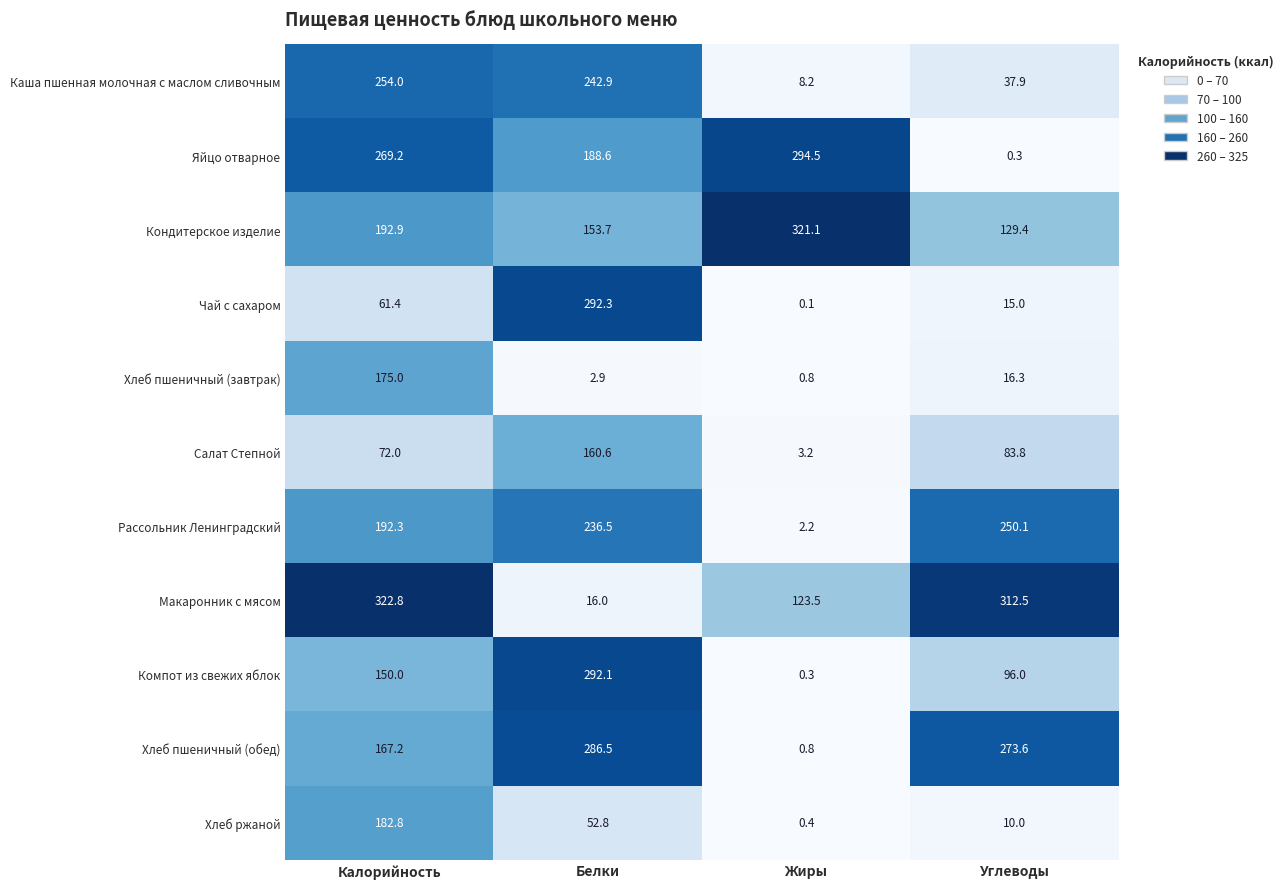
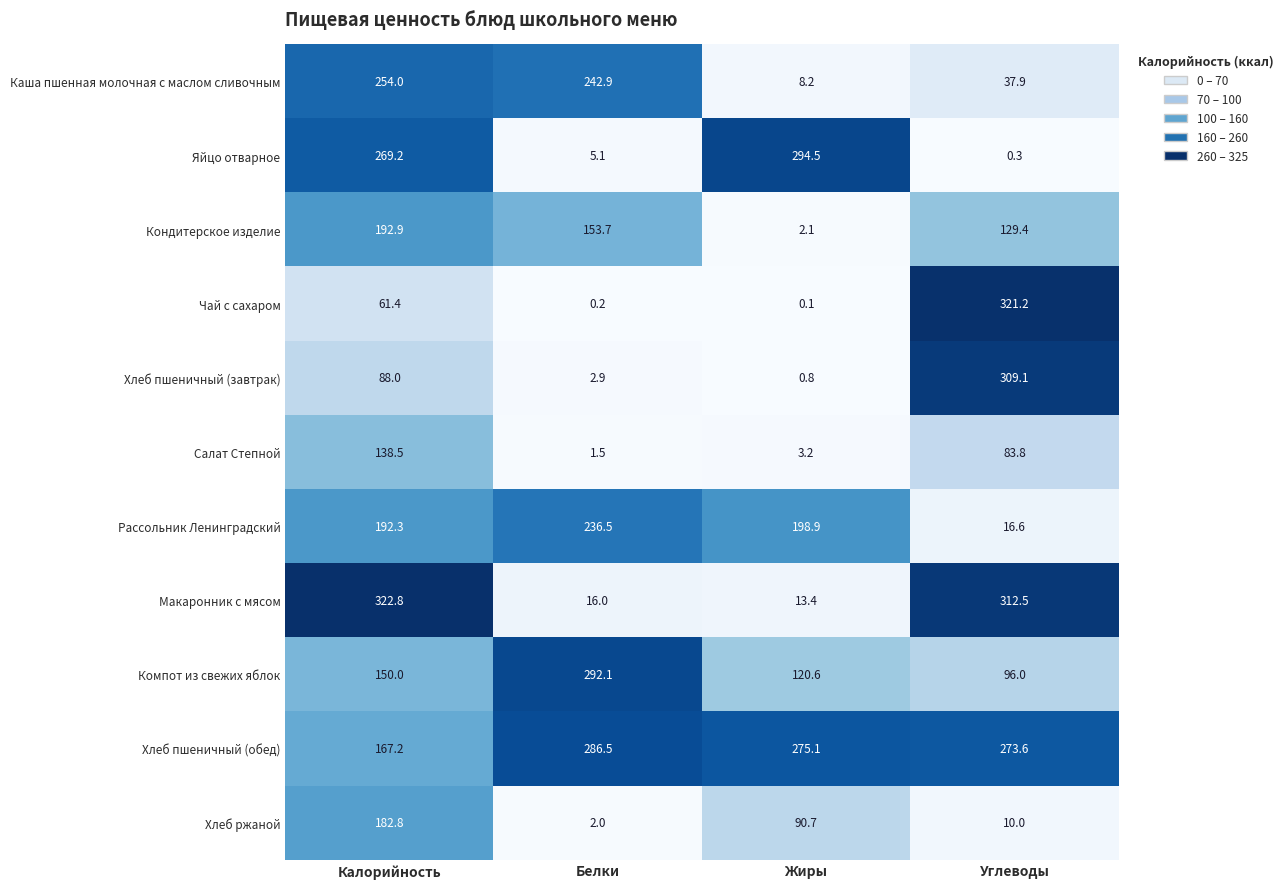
  {
    "Каша пшенная молочная с маслом сливочным": {
      "Калорийность": 254.0,
      "Белки": 242.9,
      "Жиры": 8.2,
      "Углеводы": 37.9
    },
    "Яйцо отварное": {
      "Калорийность": 269.2,
-     "Белки": 188.6,
+     "Белки": 5.1,
      "Жиры": 294.5,
      "Углеводы": 0.3
    },
    "Кондитерское изделие": {
      "Калорийность": 192.9,
      "Белки": 153.7,
-     "Жиры": 321.1,
+     "Жиры": 2.1,
      "Углеводы": 129.4
    },
    "Чай с сахаром": {
      "Калорийность": 61.4,
-     "Белки": 292.3,
+     "Белки": 0.2,
      "Жиры": 0.1,
-     "Углеводы": 15.0
+     "Углеводы": 321.2
    },
    "Хлеб пшеничный (завтрак)": {
-     "Калорийность": 175.0,
+     "Калорийность": 88.0,
      "Белки": 2.9,
      "Жиры": 0.8,
-     "Углеводы": 16.3
+     "Углеводы": 309.1
    },
    "Салат Степной": {
-     "Калорийность": 72.0,
-     "Белки": 160.6,
+     "Калорийность": 138.5,
+     "Белки": 1.5,
      "Жиры": 3.2,
      "Углеводы": 83.8
    },
    "Рассольник Ленинградский": {
      "Калорийность": 192.3,
      "Белки": 236.5,
-     "Жиры": 2.2,
-     "Углеводы": 250.1
+     "Жиры": 198.9,
+     "Углеводы": 16.6
    },
    "Макаронник с мясом": {
      "Калорийность": 322.8,
      "Белки": 16.0,
-     "Жиры": 123.5,
+     "Жиры": 13.4,
      "Углеводы": 312.5
    },
    "Компот из свежих яблок": {
      "Калорийность": 150.0,
      "Белки": 292.1,
-     "Жиры": 0.3,
+     "Жиры": 120.6,
      "Углеводы": 96.0
    },
    "Хлеб пшеничный (обед)": {
      "Калорийность": 167.2,
      "Белки": 286.5,
-     "Жиры": 0.8,
+     "Жиры": 275.1,
      "Углеводы": 273.6
    },
    "Хлеб ржаной": {
      "Калорийность": 182.8,
-     "Белки": 52.8,
-     "Жиры": 0.4,
+     "Белки": 2.0,
+     "Жиры": 90.7,
      "Углеводы": 10.0
    }
  }
